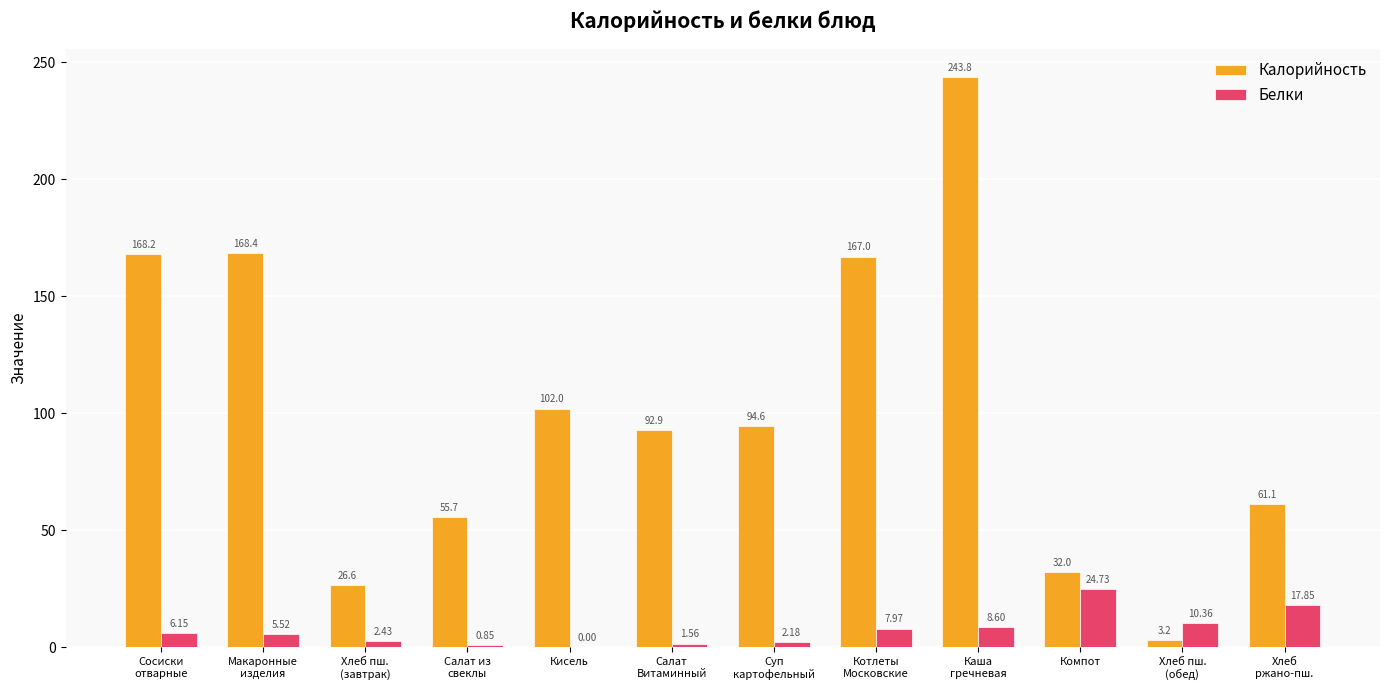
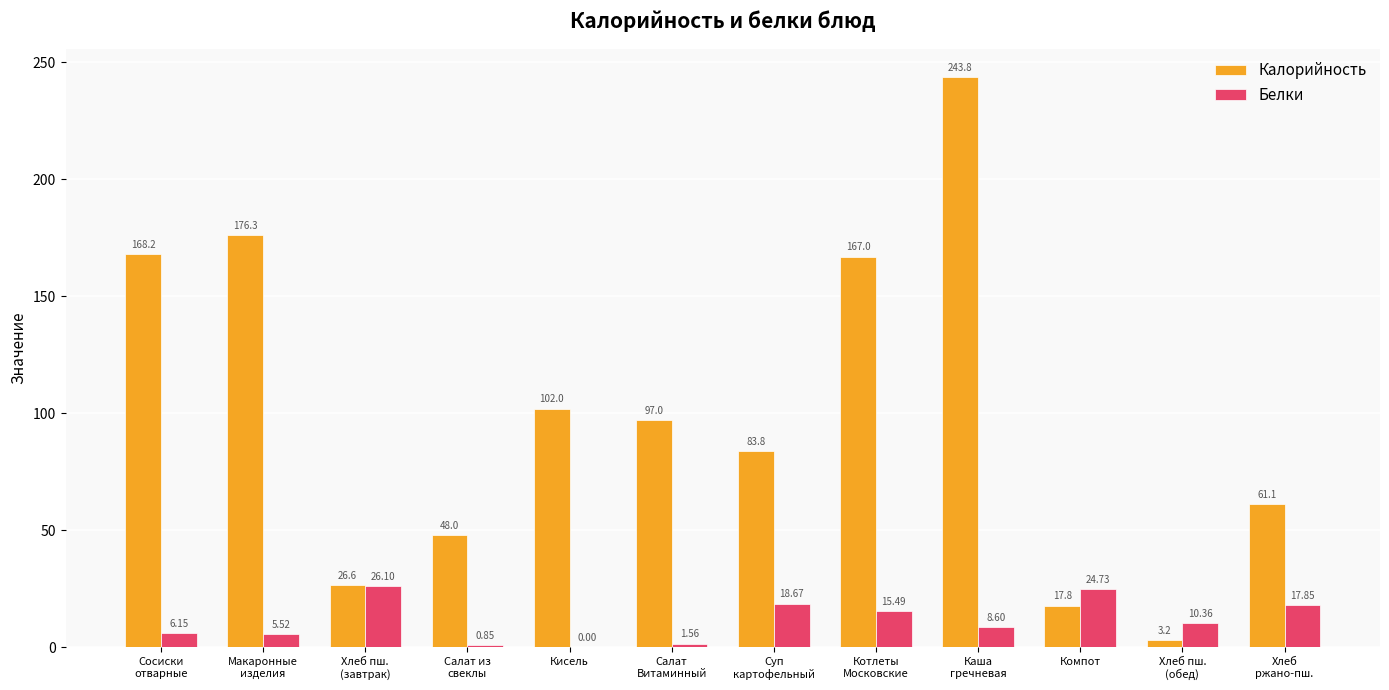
  {
    "Калорийность": {
      "Сосиски отварные": 168.2,
-     "Макаронные изделия": 168.4,
+     "Макаронные изделия": 176.3,
      "Хлеб пш. (завтрак)": 26.6,
-     "Салат из свеклы": 55.7,
+     "Салат из свеклы": 48.0,
      "Кисель": 102.0,
-     "Салат Витаминный": 92.9,
-     "Суп картофельный": 94.6,
+     "Салат Витаминный": 97.0,
+     "Суп картофельный": 83.8,
      "Котлеты Московские": 167.0,
      "Каша гречневая": 243.8,
-     "Компот": 32.0,
+     "Компот": 17.8,
      "Хлеб пш. (обед)": 3.2,
      "Хлеб ржано-пш.": 61.1
    },
    "Белки": {
      "Сосиски отварные": 6.15,
      "Макаронные изделия": 5.52,
-     "Хлеб пш. (завтрак)": 2.43,
+     "Хлеб пш. (завтрак)": 26.10,
      "Салат из свеклы": 0.85,
      "Кисель": 0.00,
      "Салат Витаминный": 1.56,
-     "Суп картофельный": 2.18,
-     "Котлеты Московские": 7.97,
+     "Суп картофельный": 18.67,
+     "Котлеты Московские": 15.49,
      "Каша гречневая": 8.60,
      "Компот": 24.73,
      "Хлеб пш. (обед)": 10.36,
      "Хлеб ржано-пш.": 17.85
    }
  }
